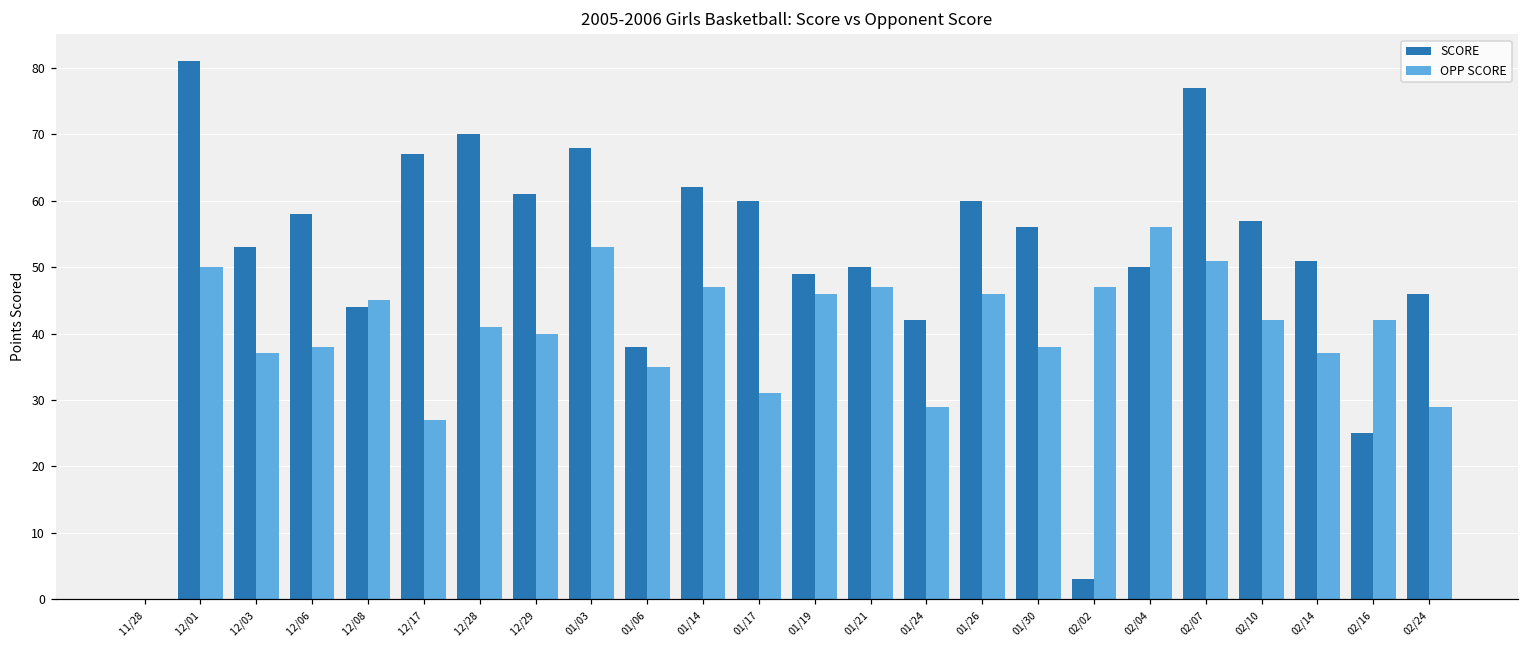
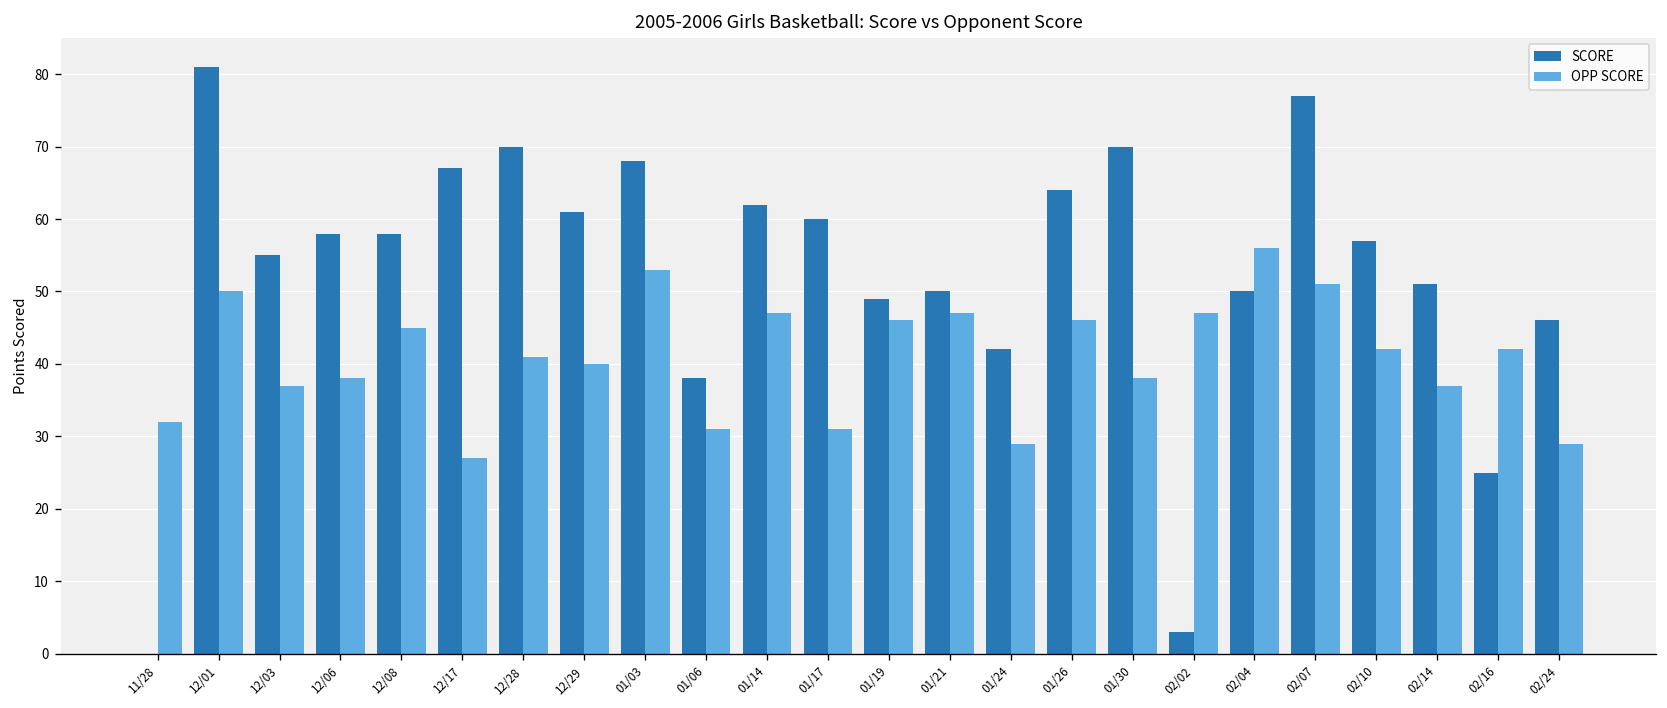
  {
    "SCORE": {
      "11/28": 0,
      "12/01": 81,
-     "12/03": 53,
+     "12/03": 55,
      "12/06": 58,
-     "12/08": 44,
+     "12/08": 58,
      "12/17": 67,
      "12/28": 70,
      "12/29": 61,
      "01/03": 68,
      "01/06": 38,
      "01/14": 62,
      "01/17": 60,
      "01/19": 49,
      "01/21": 50,
      "01/24": 42,
-     "01/26": 60,
-     "01/30": 56,
+     "01/26": 64,
+     "01/30": 70,
      "02/02": 3,
      "02/04": 50,
      "02/07": 77,
      "02/10": 57,
      "02/14": 51,
      "02/16": 25,
      "02/24": 46
    },
    "OPP SCORE": {
-     "11/28": 0,
+     "11/28": 32,
      "12/01": 50,
      "12/03": 37,
      "12/06": 38,
      "12/08": 45,
      "12/17": 27,
      "12/28": 41,
      "12/29": 40,
      "01/03": 53,
-     "01/06": 35,
+     "01/06": 31,
      "01/14": 47,
      "01/17": 31,
      "01/19": 46,
      "01/21": 47,
      "01/24": 29,
      "01/26": 46,
      "01/30": 38,
      "02/02": 47,
      "02/04": 56,
      "02/07": 51,
      "02/10": 42,
      "02/14": 37,
      "02/16": 42,
      "02/24": 29
    }
  }
